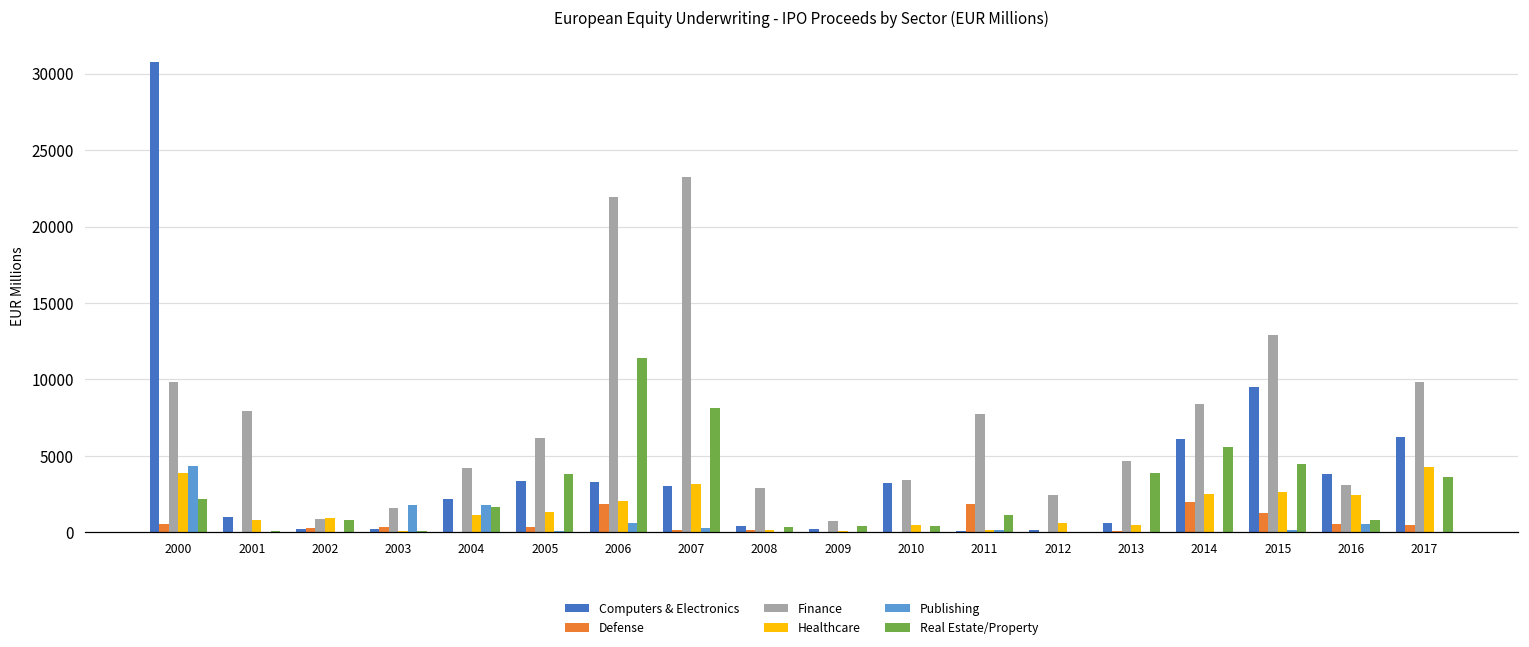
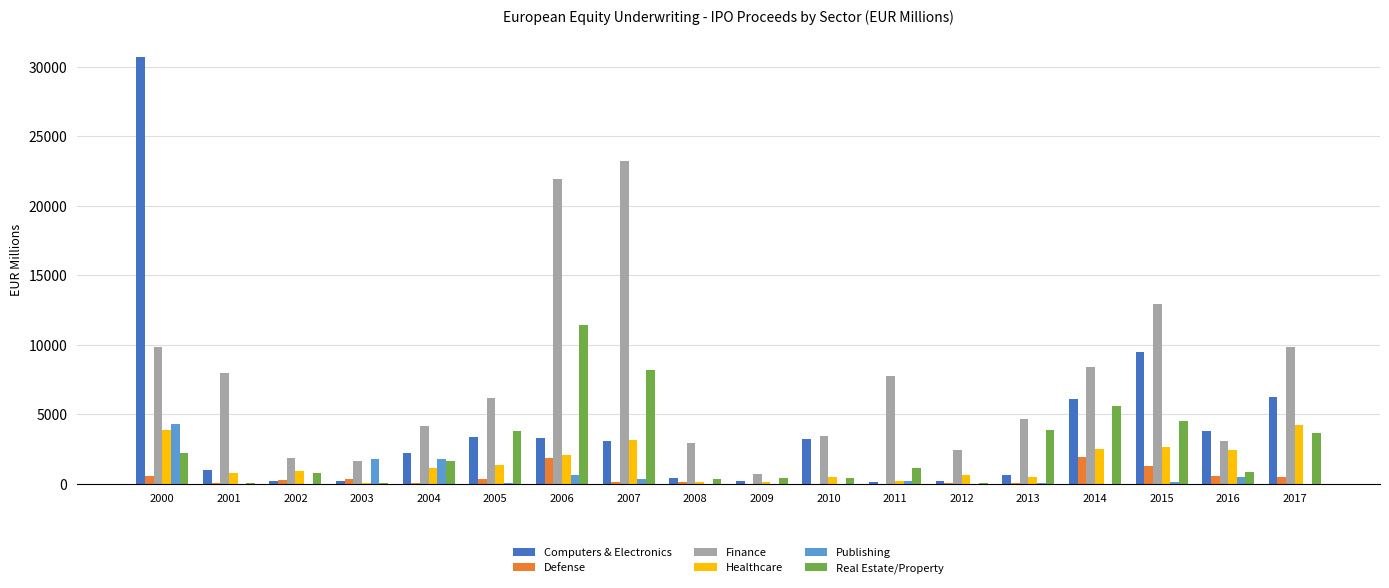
  {
    "Defense": {
      "2000": 600,
      "2002": 300,
      "2003": 400,
      "2005": 400,
      "2006": 1800,
      "2009": 0,
-     "2011": 1900,
+     "2011": 0,
      "2014": 2000,
      "2015": 1300,
      "2016": 600,
      "2017": 500
    },
    "Finance": {
      "2000": 9800,
      "2001": 7900,
-     "2002": 900,
+     "2002": 1900,
      "2003": 1600,
      "2004": 4200,
      "2005": 6200,
      "2006": 22000,
      "2007": 23200,
      "2008": 2900,
      "2009": 700,
      "2010": 3400,
      "2011": 7800,
      "2012": 2400,
      "2013": 4700,
      "2014": 8400,
      "2015": 12900,
      "2016": 3100,
      "2017": 9800
    },
    "Healthcare": {
      "2000": 3900,
      "2001": 800,
      "2002": 900,
      "2004": 1100,
      "2005": 1300,
      "2006": 2000,
      "2007": 3200,
      "2010": 500,
      "2012": 600,
      "2013": 500,
      "2014": 2500,
      "2015": 2600,
      "2016": 2400,
      "2017": 4200
    },
    "Real Estate/Property": {
      "2000": 2200,
      "2002": 800,
      "2004": 1600,
      "2005": 3800,
      "2006": 11400,
      "2007": 8200,
      "2008": 300,
      "2009": 400,
      "2010": 400,
      "2011": 1100,
      "2013": 3900,
      "2014": 5600,
      "2015": 4500,
      "2016": 800,
      "2017": 3600
    }
  }
